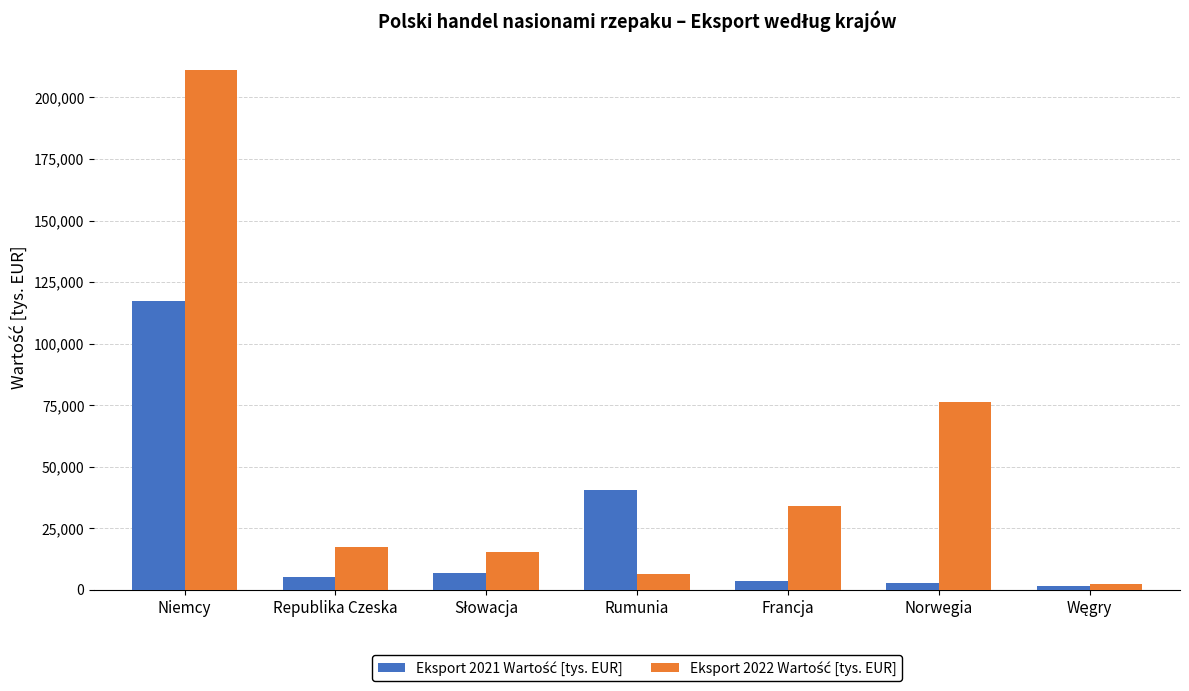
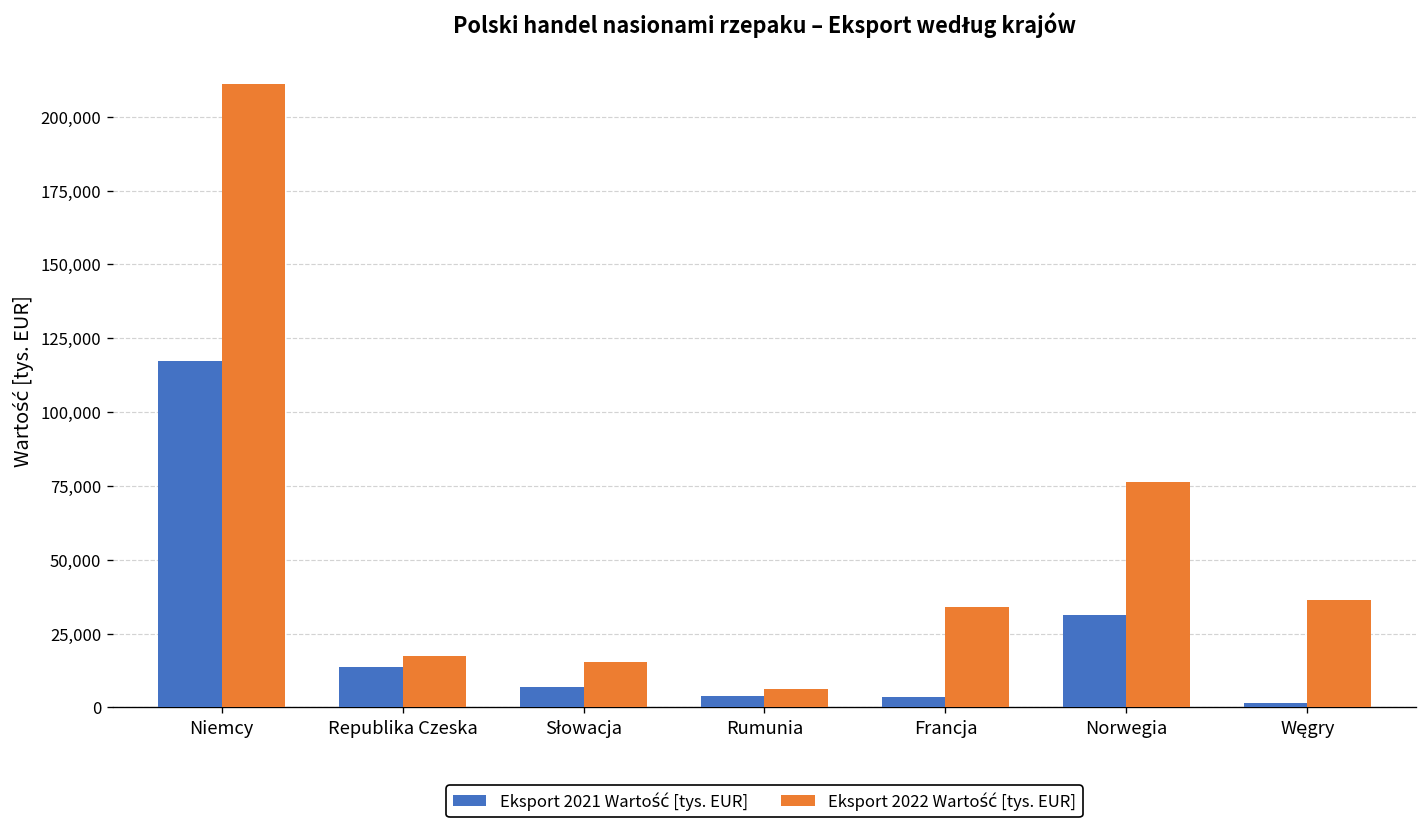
  {
    "Eksport 2021 Wartość [tys. EUR]": {
      "Niemcy": "117,000",
-     "Republika Czeska": "5,000",
+     "Republika Czeska": "14,000",
      "Słowacja": "7,000",
-     "Rumunia": "41,000",
+     "Rumunia": "4,000",
      "Francja": "4,000",
-     "Norwegia": "3,000",
+     "Norwegia": "31,000",
      "Węgry": "2,000"
    },
    "Eksport 2022 Wartość [tys. EUR]": {
      "Niemcy": "211,000",
      "Republika Czeska": "17,000",
      "Słowacja": "16,000",
      "Rumunia": "6,000",
      "Francja": "34,000",
      "Norwegia": "76,000",
-     "Węgry": "2,000"
+     "Węgry": "36,000"
    }
  }
